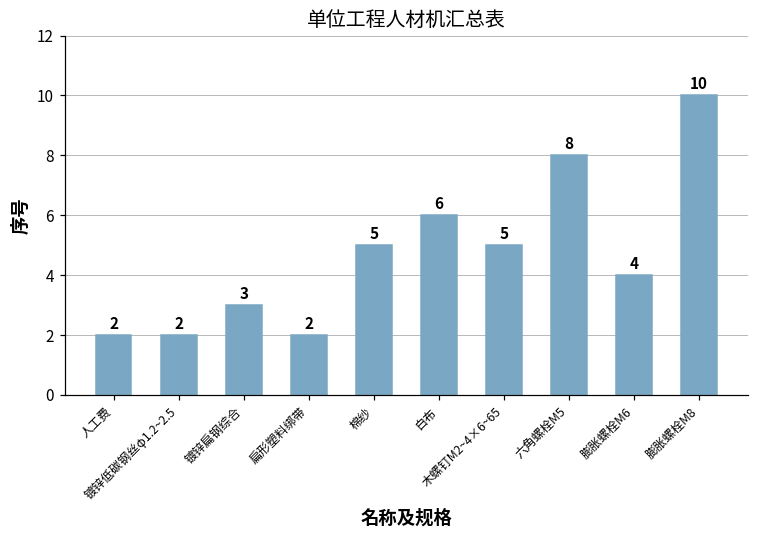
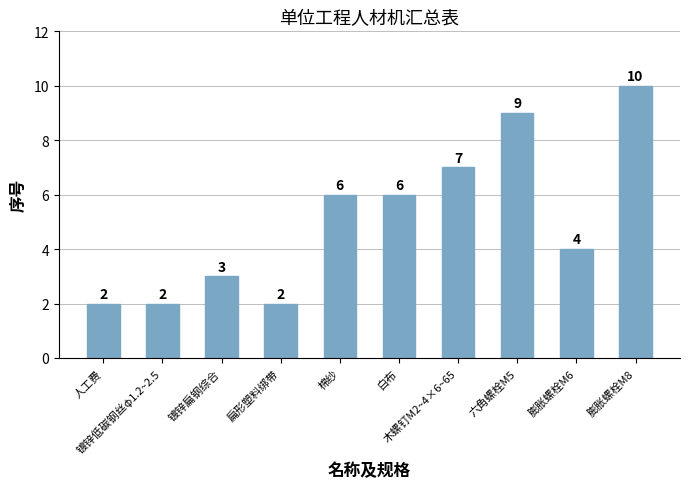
  {
    "人工费": 2,
    "镀锌低碳钢丝φ1.2~2.5": 2,
    "镀锌扁钢综合": 3,
    "扁形塑料绑带": 2,
-   "棉纱": 5,
+   "棉纱": 6,
    "白布": 6,
-   "木螺钉M2~4×6~65": 5,
-   "六角螺栓M5": 8,
+   "木螺钉M2~4×6~65": 7,
+   "六角螺栓M5": 9,
    "膨胀螺栓M6": 4,
    "膨胀螺栓M8": 10
  }
